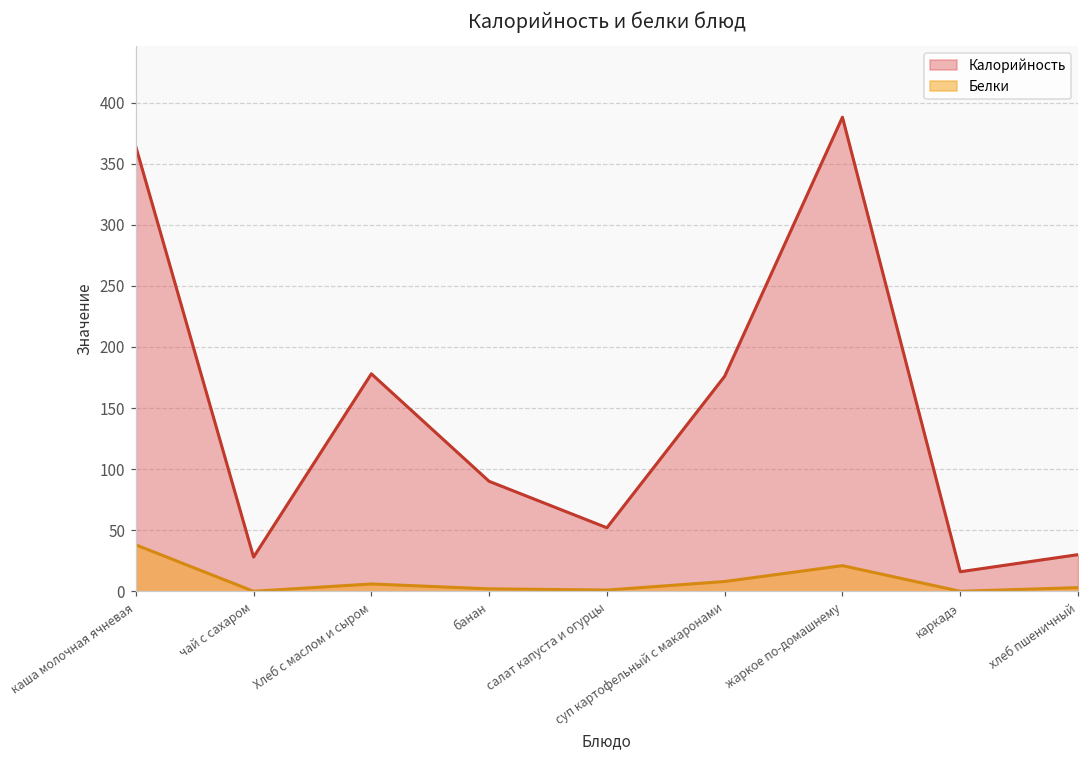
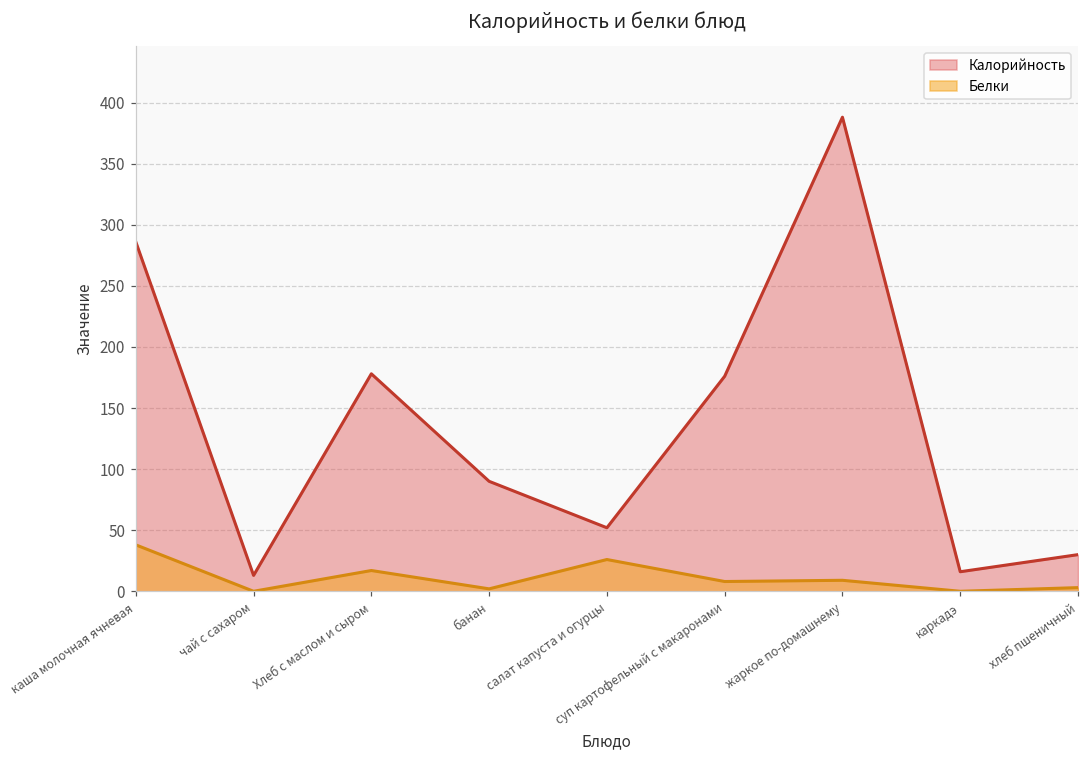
  {
    "Калорийность": {
-     "каша молочная ячневая": 364,
-     "чай с сахаром": 28,
+     "каша молочная ячневая": 286,
+     "чай с сахаром": 13,
      "Хлеб с маслом и сыром": 178,
      "банан": 90,
      "салат капуста и огурцы": 52,
      "суп картофельный с макаронами": 176,
      "жаркое по-домашнему": 388,
      "каркадэ": 16,
      "хлеб пшеничный": 30
    },
    "Белки": {
      "каша молочная ячневая": 38,
      "чай с сахаром": 0,
-     "Хлеб с маслом и сыром": 6,
+     "Хлеб с маслом и сыром": 17,
      "банан": 2,
-     "салат капуста и огурцы": 1,
+     "салат капуста и огурцы": 26,
      "суп картофельный с макаронами": 8,
-     "жаркое по-домашнему": 21,
+     "жаркое по-домашнему": 9,
      "каркадэ": 0,
      "хлеб пшеничный": 3
    }
  }
